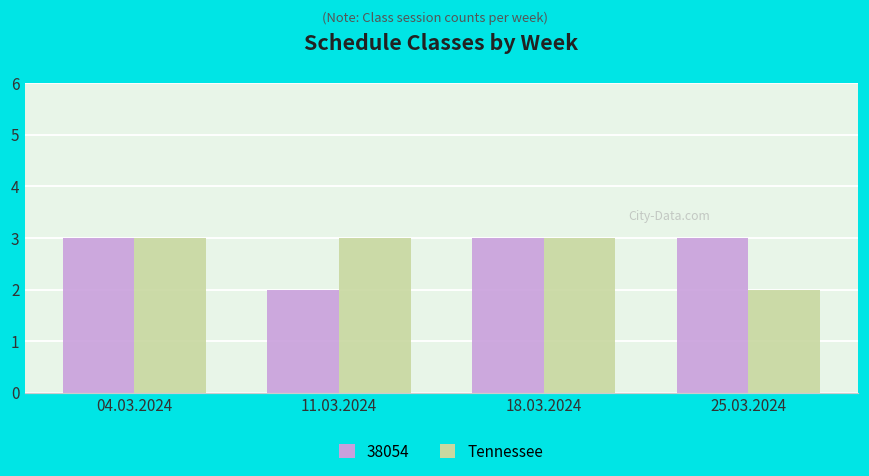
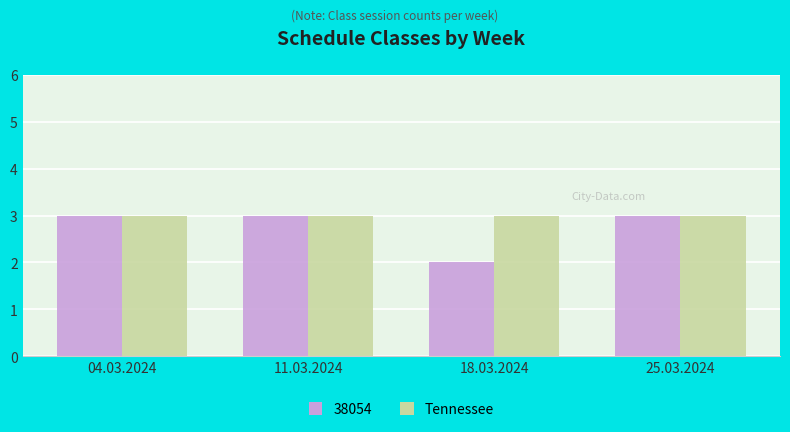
  {
    "38054": {
      "04.03.2024": 3,
-     "11.03.2024": 2,
-     "18.03.2024": 3,
+     "11.03.2024": 3,
+     "18.03.2024": 2,
      "25.03.2024": 3
    },
    "Tennessee": {
      "04.03.2024": 3,
      "11.03.2024": 3,
      "18.03.2024": 3,
-     "25.03.2024": 2
+     "25.03.2024": 3
    }
  }
